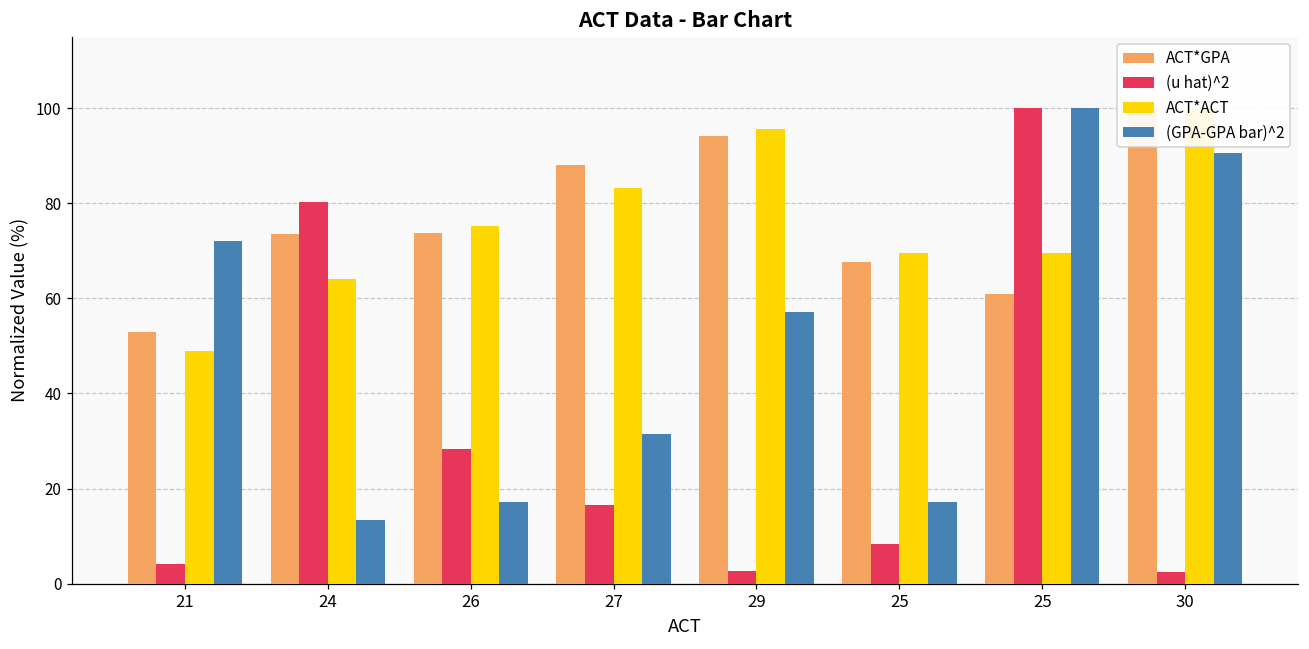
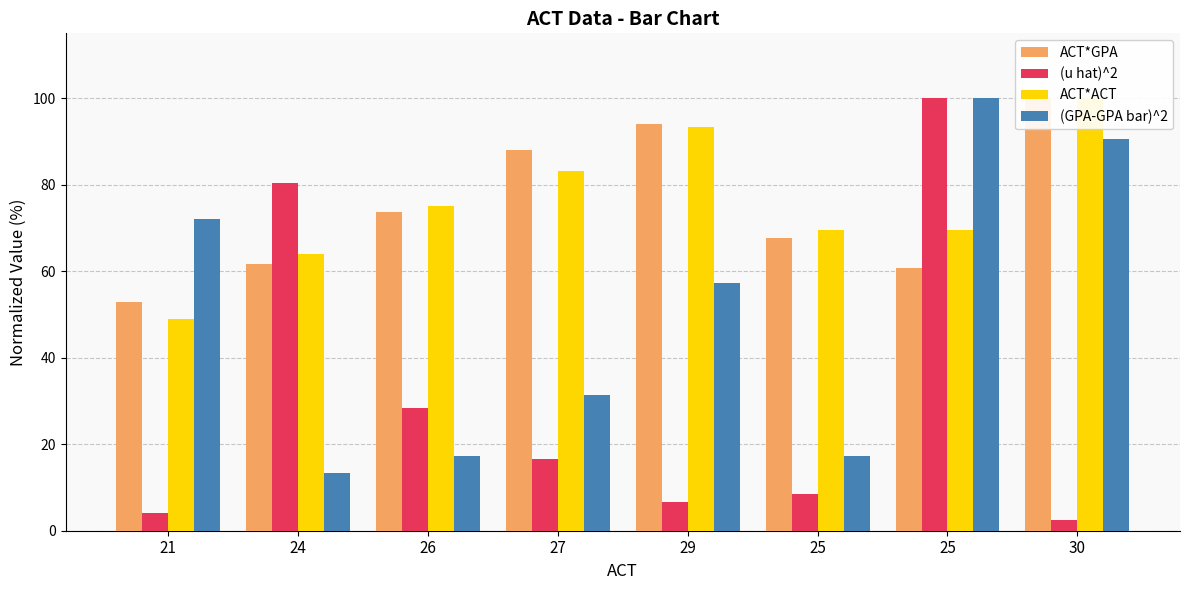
  {
    "ACT*GPA": {
      "21": 53,
-     "24": 74,
+     "24": 62,
      "26": 74,
      "27": 88,
      "29": 94
    },
    "(u hat)^2": {
      "21": 4,
      "24": 80,
      "26": 28,
      "27": 17,
-     "29": 3,
+     "29": 7,
      "30": 2
    },
    "ACT*ACT": {
      "21": 49,
      "24": 64,
      "26": 75,
      "27": 83,
-     "29": 96
+     "29": 93
    },
    "(GPA-GPA bar)^2": {
      "21": 72,
      "24": 13,
      "26": 17,
      "27": 31,
      "29": 57,
      "30": 90
    }
  }
